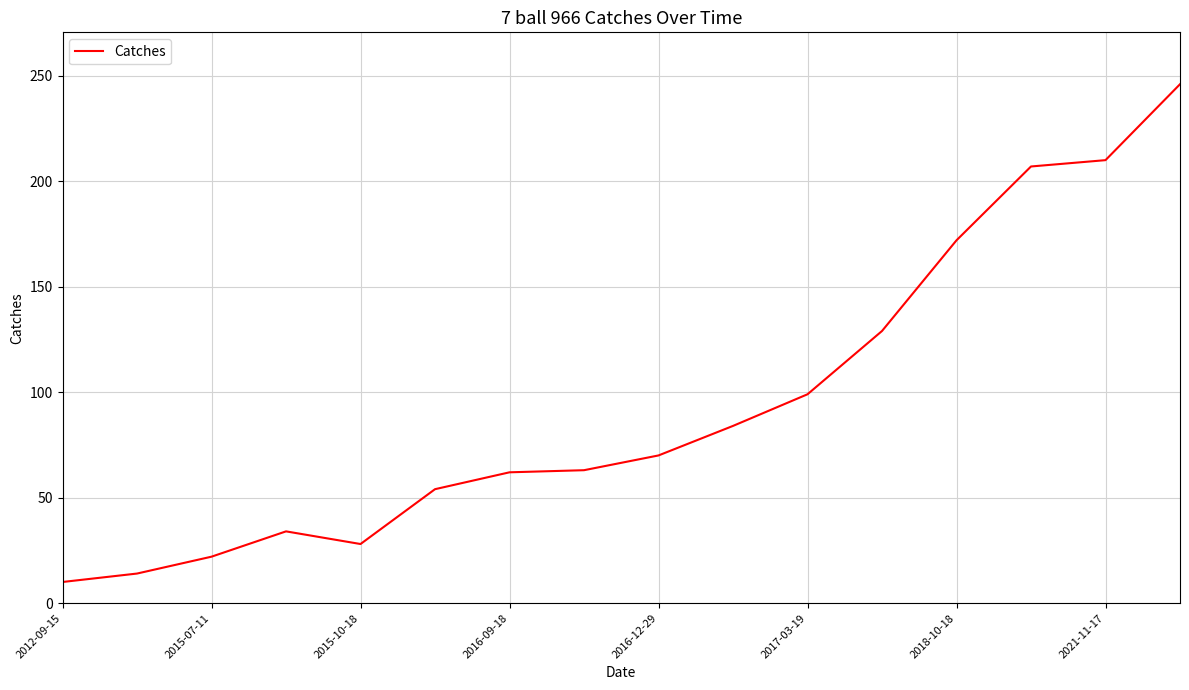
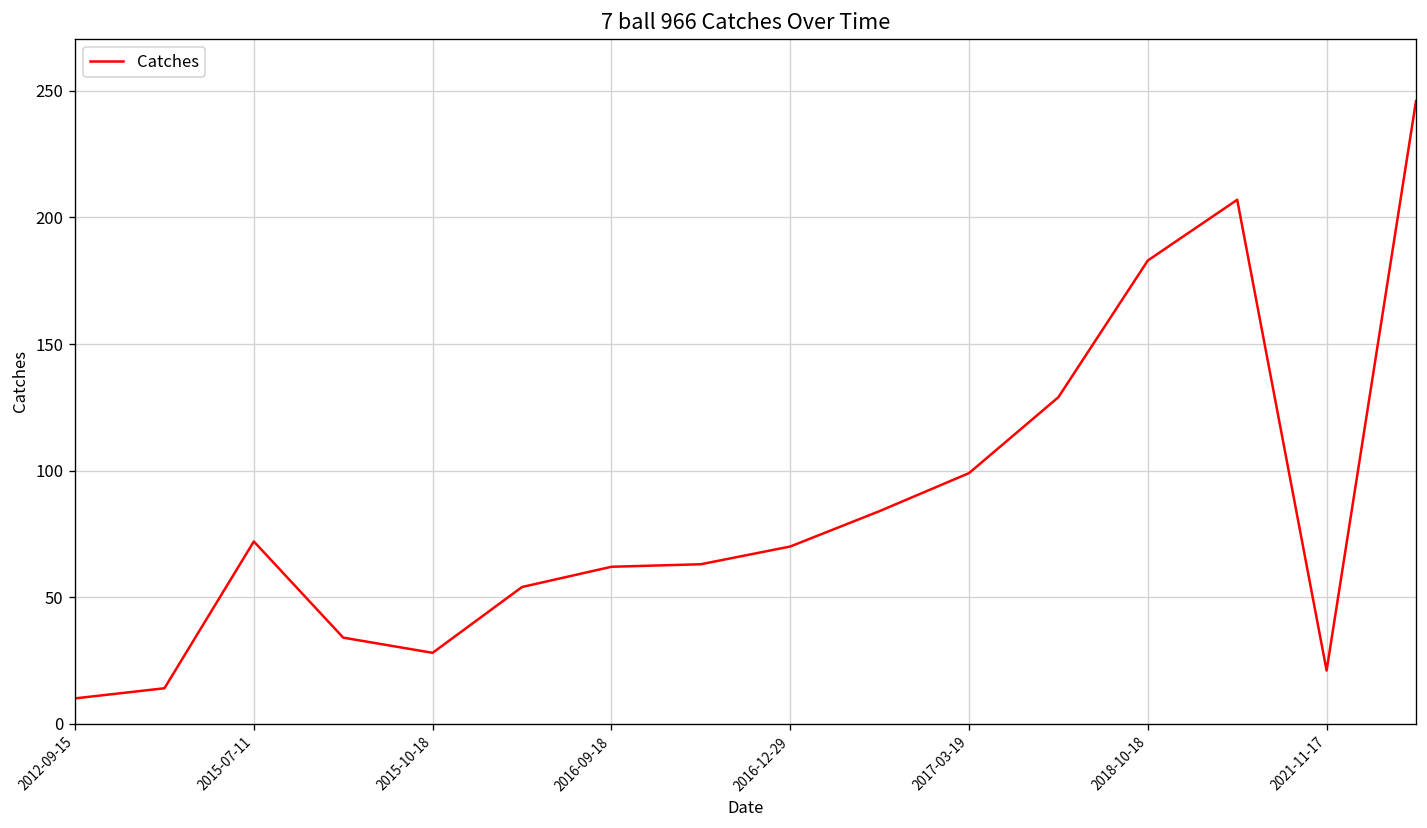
  {
    "2012-09-15": 10,
-   "2015-07-11": 22,
+   "2015-07-11": 72,
    "2015-10-18": 28,
    "2016-09-18": 62,
    "2016-12-29": 70,
    "2017-03-19": 99,
-   "2018-10-18": 172,
-   "2021-11-17": 210
+   "2018-10-18": 183,
+   "2021-11-17": 21
  }
